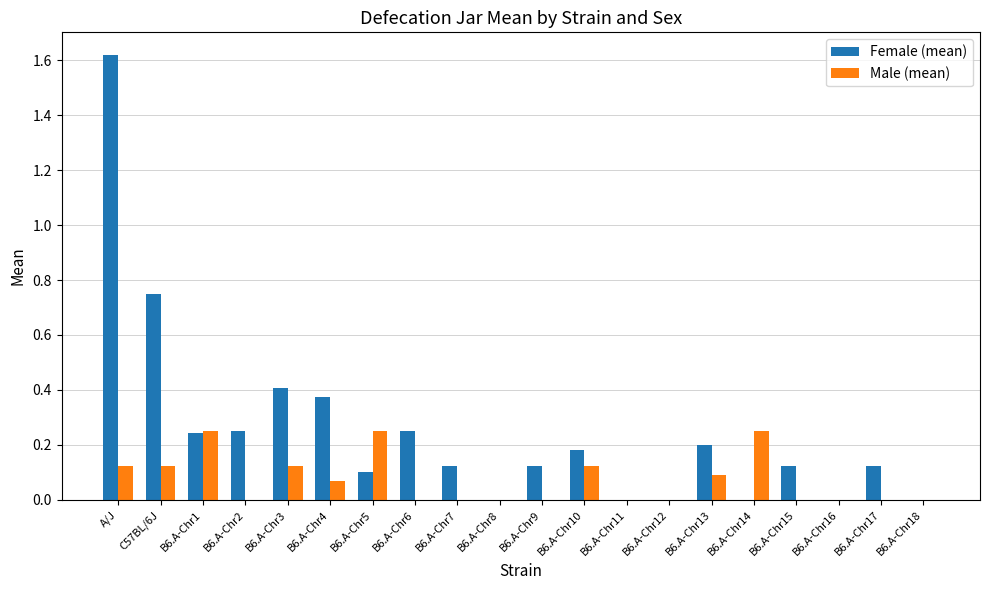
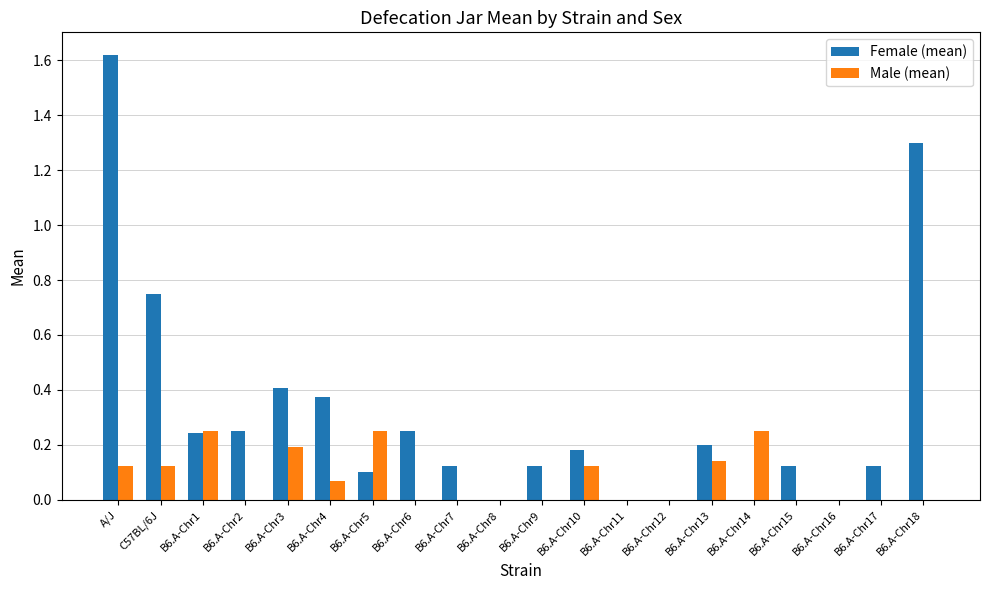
  {
    "Female (mean)": {
      "A/J": 1.62,
      "C57BL/6J": 0.75,
      "B6.A-Chr1": 0.24,
      "B6.A-Chr2": 0.25,
      "B6.A-Chr3": 0.4,
      "B6.A-Chr4": 0.38,
      "B6.A-Chr5": 0.1,
      "B6.A-Chr6": 0.25,
      "B6.A-Chr7": 0.13,
      "B6.A-Chr8": 0.0,
      "B6.A-Chr9": 0.13,
      "B6.A-Chr10": 0.18,
      "B6.A-Chr11": 0.0,
      "B6.A-Chr12": 0.0,
      "B6.A-Chr13": 0.2,
      "B6.A-Chr14": 0.0,
      "B6.A-Chr15": 0.13,
      "B6.A-Chr16": 0.0,
      "B6.A-Chr17": 0.13,
-     "B6.A-Chr18": 0.0
+     "B6.A-Chr18": 1.3
    },
    "Male (mean)": {
      "A/J": 0.13,
      "C57BL/6J": 0.13,
      "B6.A-Chr1": 0.25,
      "B6.A-Chr2": 0.00,
-     "B6.A-Chr3": 0.13,
+     "B6.A-Chr3": 0.19,
      "B6.A-Chr4": 0.07,
      "B6.A-Chr5": 0.25,
      "B6.A-Chr6": 0.00,
      "B6.A-Chr7": 0.00,
      "B6.A-Chr8": 0.00,
      "B6.A-Chr9": 0.00,
      "B6.A-Chr10": 0.13,
      "B6.A-Chr11": 0.00,
      "B6.A-Chr12": 0.00,
-     "B6.A-Chr13": 0.09,
+     "B6.A-Chr13": 0.14,
      "B6.A-Chr14": 0.25,
      "B6.A-Chr15": 0.00,
      "B6.A-Chr16": 0.00,
      "B6.A-Chr17": 0.00,
      "B6.A-Chr18": 0.00
    }
  }
